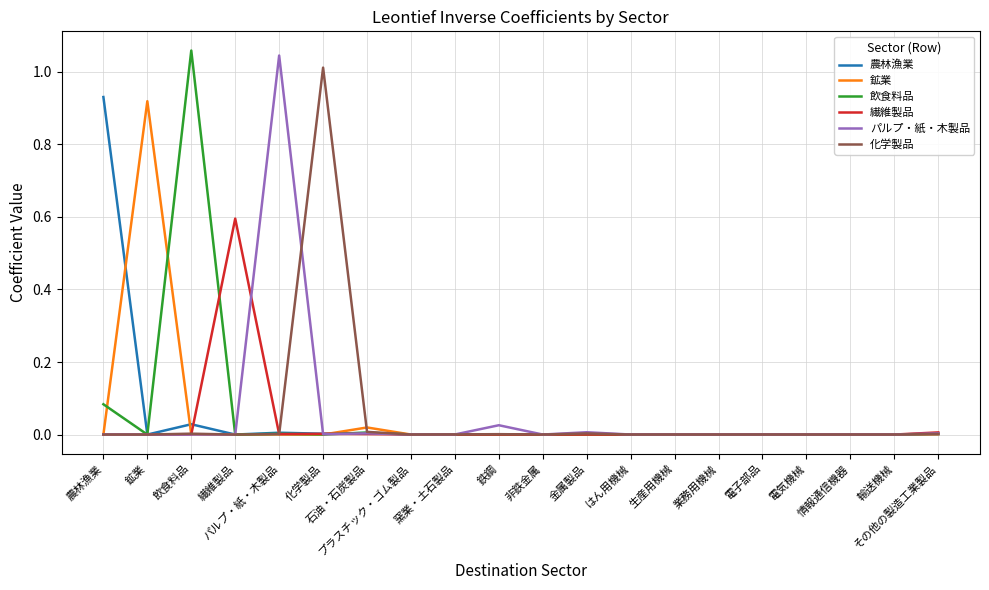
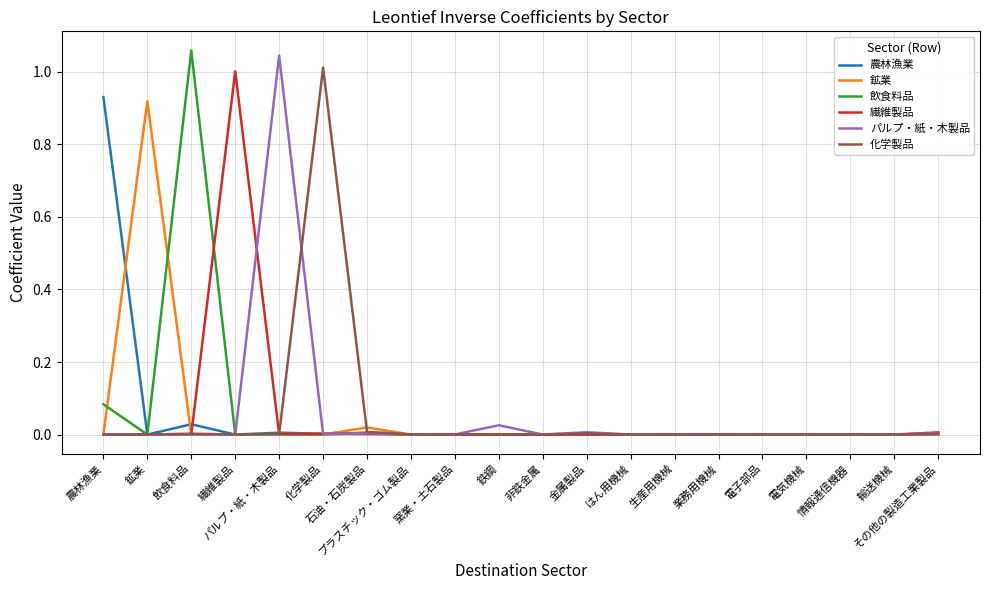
  {
    "農林漁業": {
      "農林漁業": 0.93,
      "飲食料品": 0.03
    },
    "鉱業": {
      "鉱業": 0.92,
      "石油・石炭製品": 0.02
    },
    "飲食料品": {
      "農林漁業": 0.08,
      "飲食料品": 1.06
    },
    "繊維製品": {
-     "繊維製品": 0.60
+     "繊維製品": 1.00
    },
    "パルプ・紙・木製品": {
      "パルプ・紙・木製品": 1.04,
      "鉄鋼": 0.03
    },
    "化学製品": {
      "化学製品": 1.01
    }
  }
